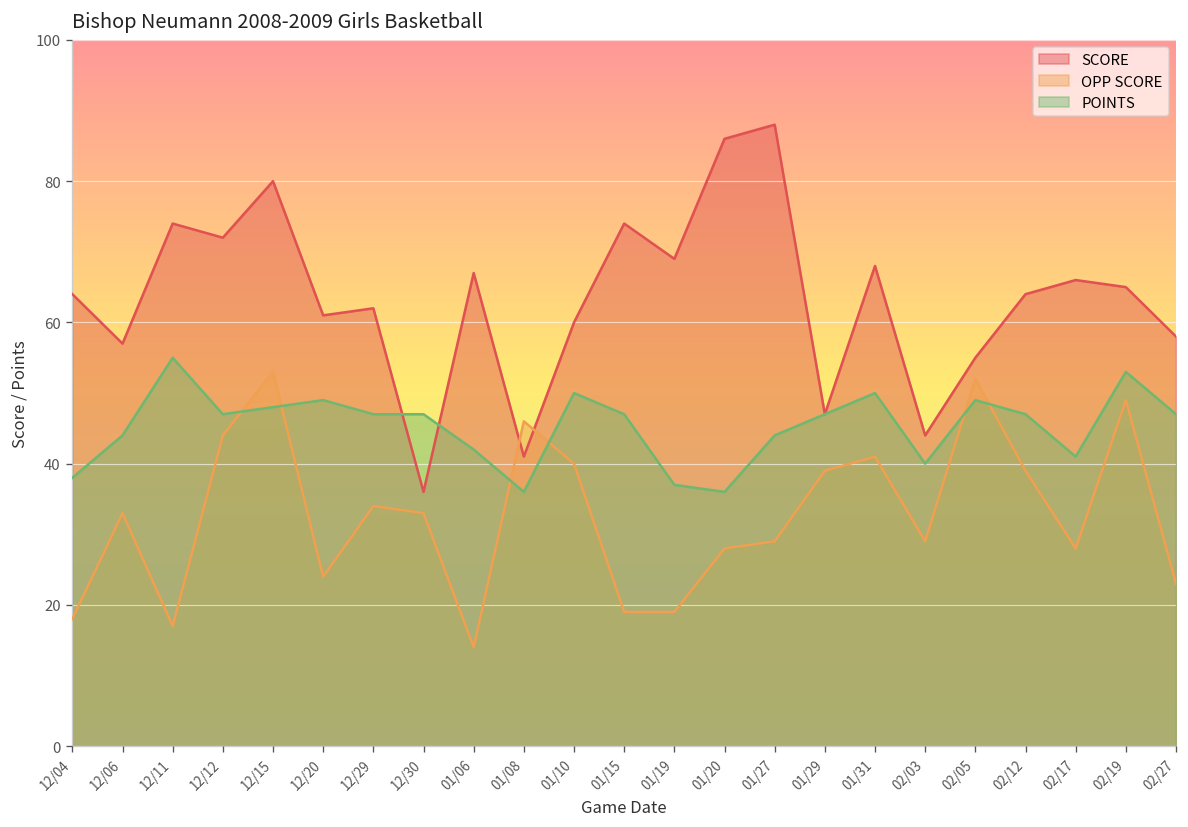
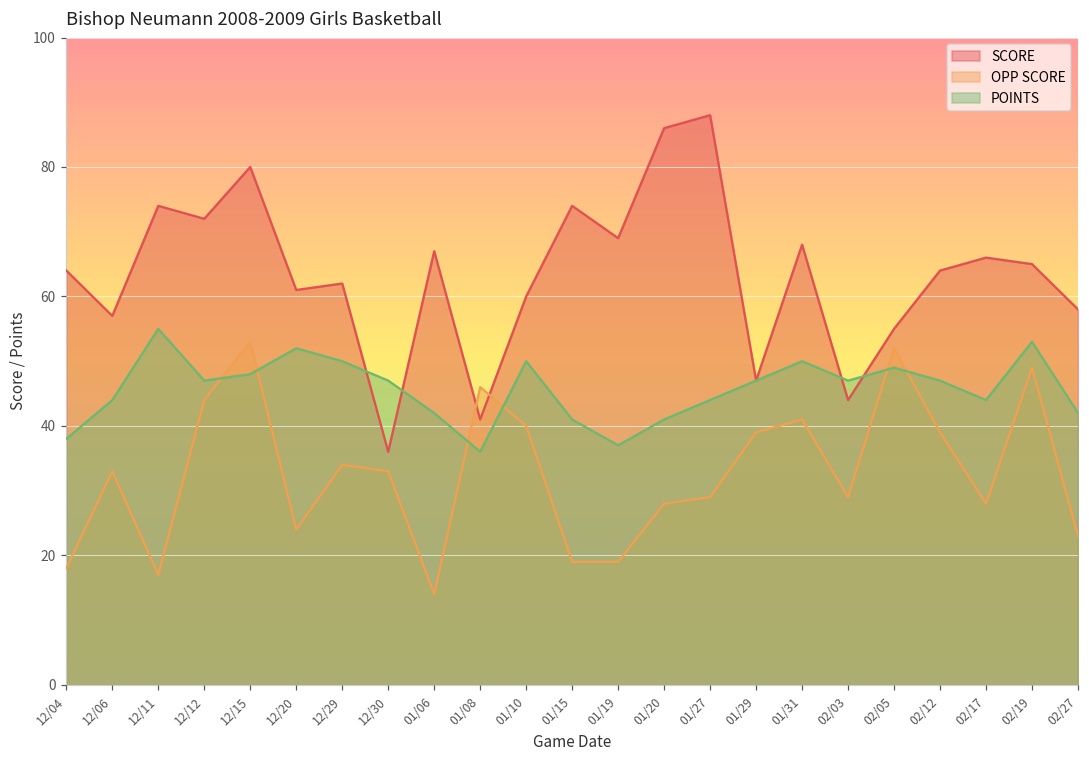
  {
    "POINTS": {
      "12/04": 38,
      "12/06": 44,
      "12/11": 55,
      "12/12": 47,
      "12/15": 48,
-     "12/20": 49,
-     "12/29": 47,
+     "12/20": 52,
+     "12/29": 50,
      "12/30": 47,
      "01/06": 42,
      "01/08": 36,
      "01/10": 50,
-     "01/15": 47,
+     "01/15": 41,
      "01/19": 37,
-     "01/20": 36,
+     "01/20": 41,
      "01/27": 44,
      "01/31": 50,
-     "02/03": 40,
+     "02/03": 47,
      "02/05": 49,
      "02/12": 47,
-     "02/17": 41,
+     "02/17": 44,
      "02/19": 53,
-     "02/27": 47
+     "02/27": 42
    }
  }
